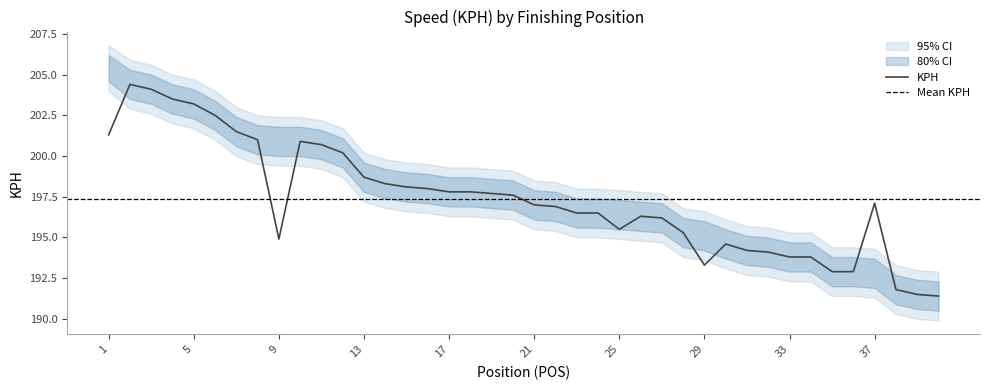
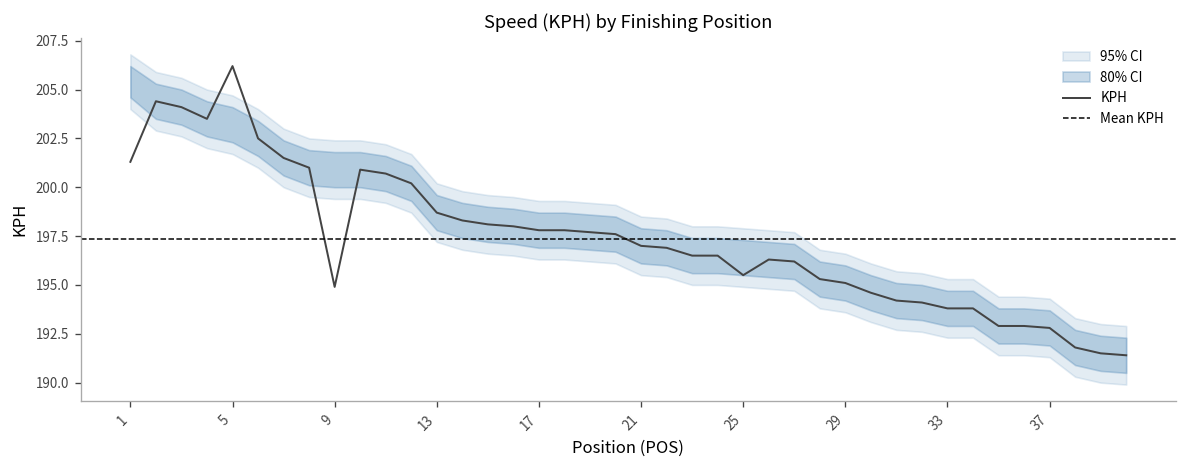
  {
    "KPH": {
      "1": 201.3,
-     "5": 203.2,
+     "5": 206.2,
      "9": 194.9,
      "13": 198.7,
      "17": 197.8,
      "21": 197.0,
      "25": 195.5,
-     "29": 193.3,
+     "29": 195.1,
      "33": 193.8,
-     "37": 197.1
+     "37": 192.8
    }
  }
